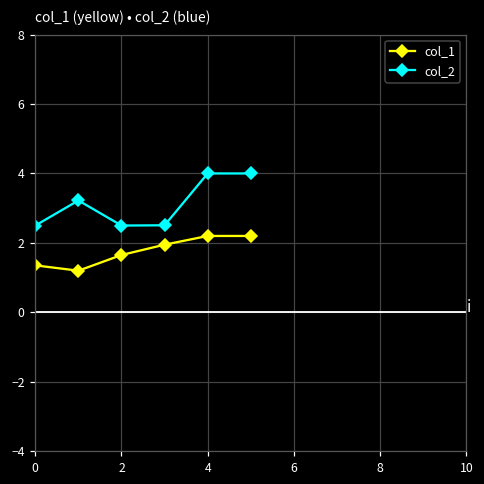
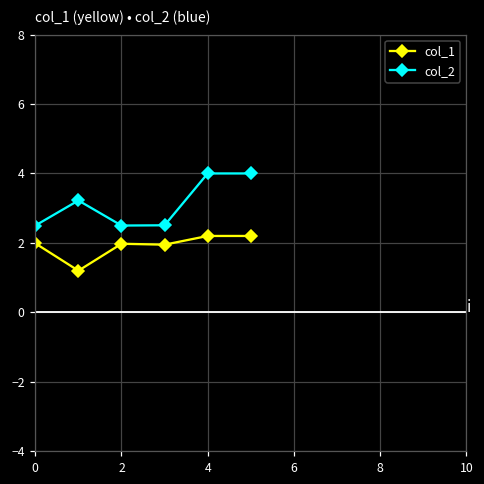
  {
    "col_1": {
-     "0": 1.4,
-     "2": 1.7,
+     "0": 2.0,
+     "2": 2.0,
      "4": 2.2
    },
    "col_2": {
      "0": 2.5,
      "2": 2.5,
      "4": 4.0
    }
  }
